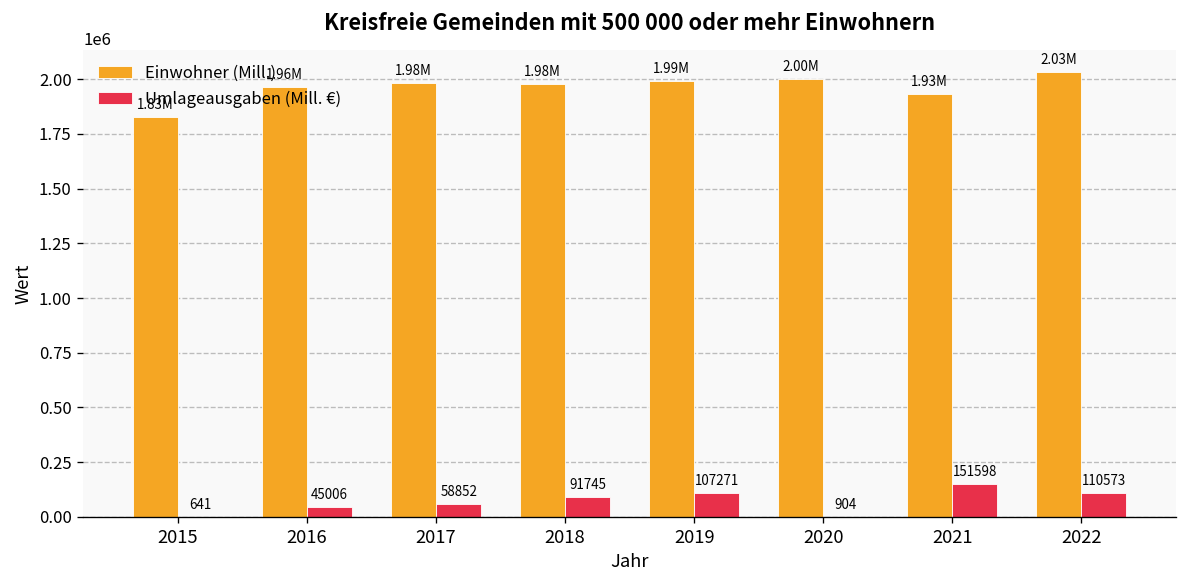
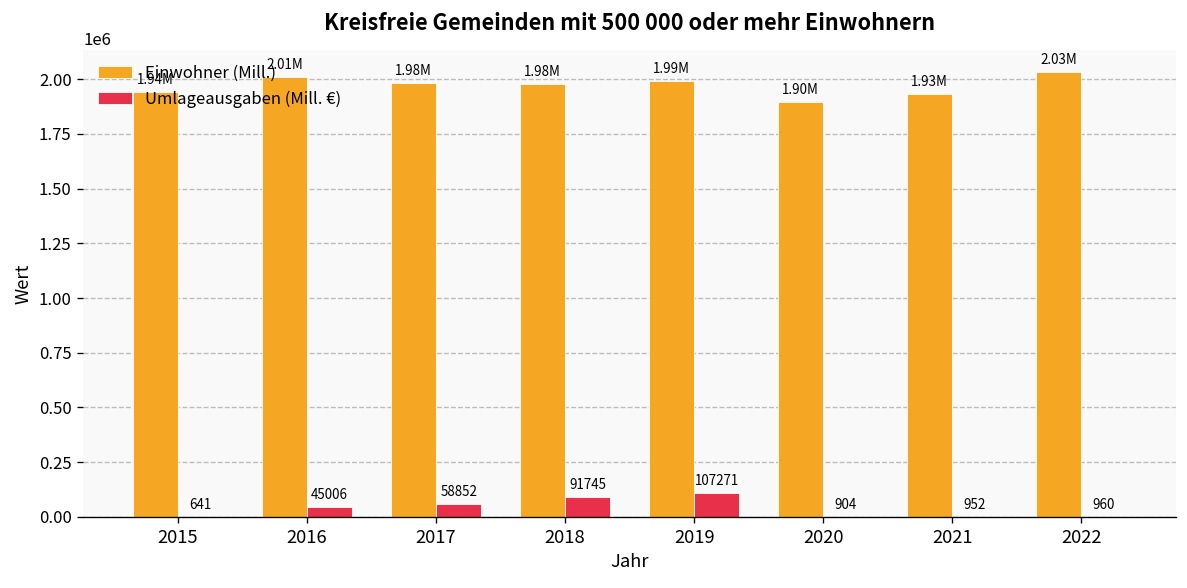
  {
    "Einwohner (Mill.)": {
-     "2015": "1.83M",
-     "2016": "1.96M",
+     "2015": "1.94M",
+     "2016": "2.01M",
      "2017": "1.98M",
      "2018": "1.98M",
      "2019": "1.99M",
-     "2020": "2.00M",
+     "2020": "1.90M",
      "2021": "1.93M",
      "2022": "2.03M"
    },
    "Umlageausgaben (Mill. €)": {
      "2015": "641",
      "2016": "45006",
      "2017": "58852",
      "2018": "91745",
      "2019": "107271",
      "2020": "904",
-     "2021": "151598",
-     "2022": "110573"
+     "2021": "952",
+     "2022": "960"
    }
  }
